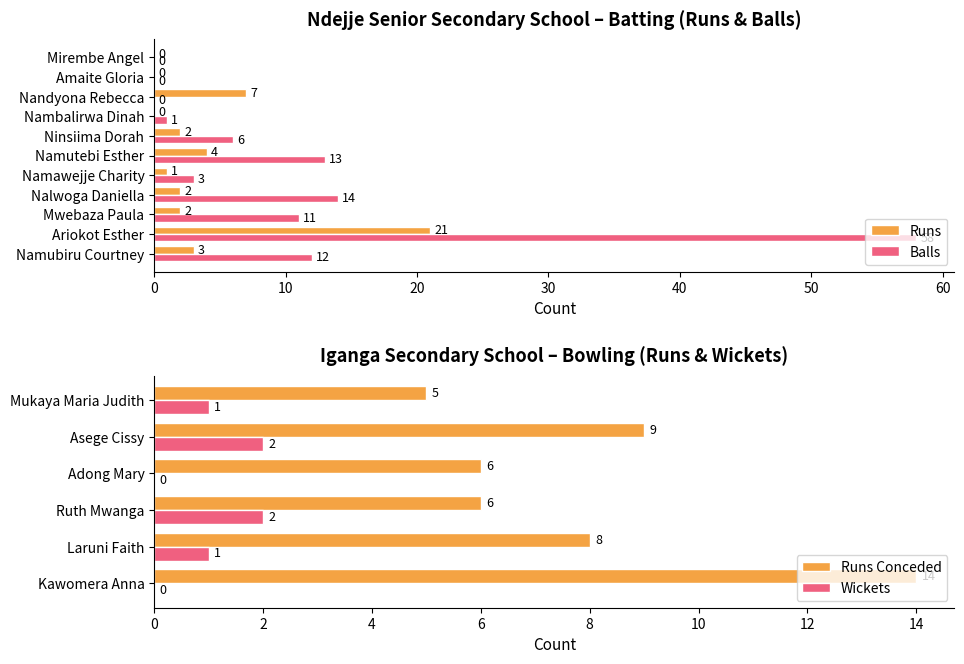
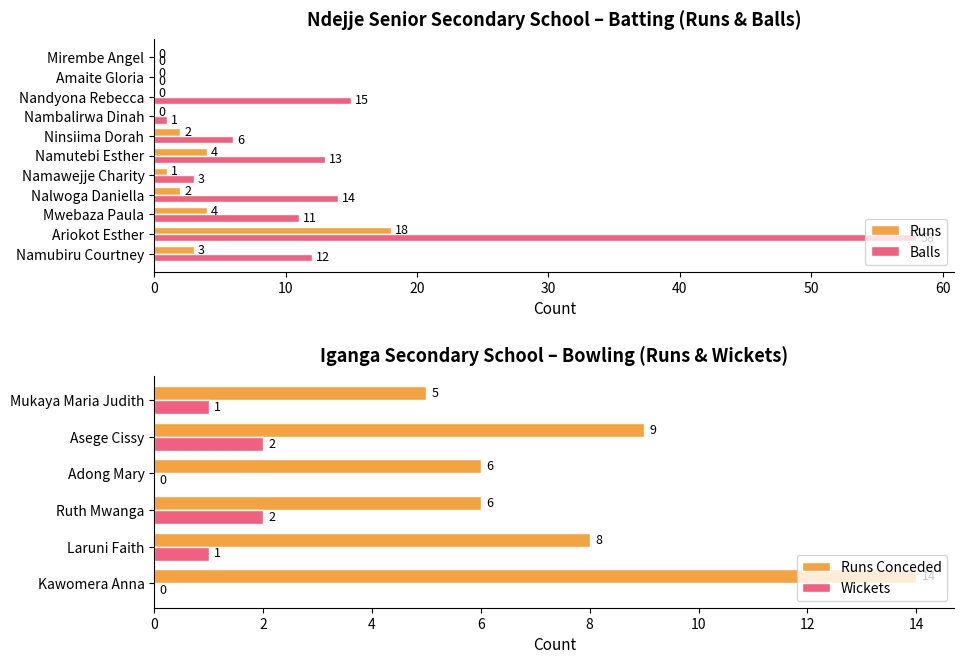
  {
    "Ndejje Senior Secondary School – Batting (Runs & Balls)": {
      "Runs": {
-       "Nandyona Rebecca": 7,
+       "Nandyona Rebecca": 0,
        "Nambalirwa Dinah": 0,
        "Ninsiima Dorah": 2,
        "Namutebi Esther": 4,
        "Namawejje Charity": 1,
        "Nalwoga Daniella": 2,
-       "Mwebaza Paula": 2,
-       "Ariokot Esther": 21,
+       "Mwebaza Paula": 4,
+       "Ariokot Esther": 18,
        "Namubiru Courtney": 3
      },
      "Balls": {
-       "Nandyona Rebecca": 0,
+       "Nandyona Rebecca": 15,
        "Nambalirwa Dinah": 1,
        "Ninsiima Dorah": 6,
        "Namutebi Esther": 13,
        "Namawejje Charity": 3,
        "Nalwoga Daniella": 14,
        "Mwebaza Paula": 11,
        "Namubiru Courtney": 12
      }
    },
    "Iganga Secondary School – Bowling (Runs & Wickets)": {
      "Runs Conceded": {
        "Mukaya Maria Judith": 5,
        "Asege Cissy": 9,
        "Adong Mary": 6,
        "Ruth Mwanga": 6,
        "Laruni Faith": 8
      },
      "Wickets": {
        "Mukaya Maria Judith": 1,
        "Asege Cissy": 2,
        "Adong Mary": 0,
        "Ruth Mwanga": 2,
        "Laruni Faith": 1,
        "Kawomera Anna": 0
      }
    }
  }
